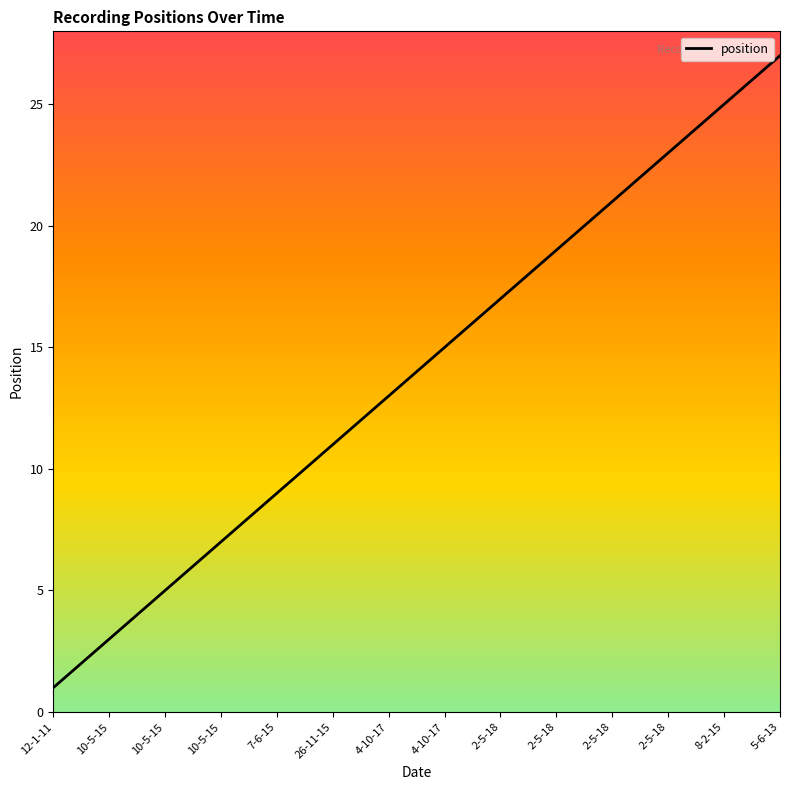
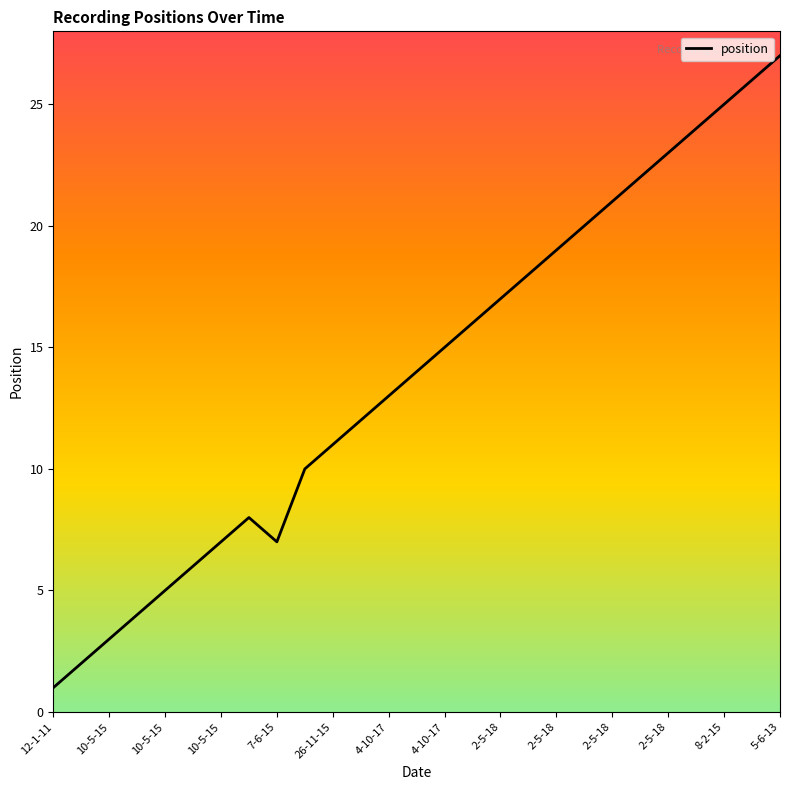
  {
    "12-1-11": 1,
-   "7-6-15": 9,
+   "7-6-15": 7,
    "5-6-13": 27
  }
